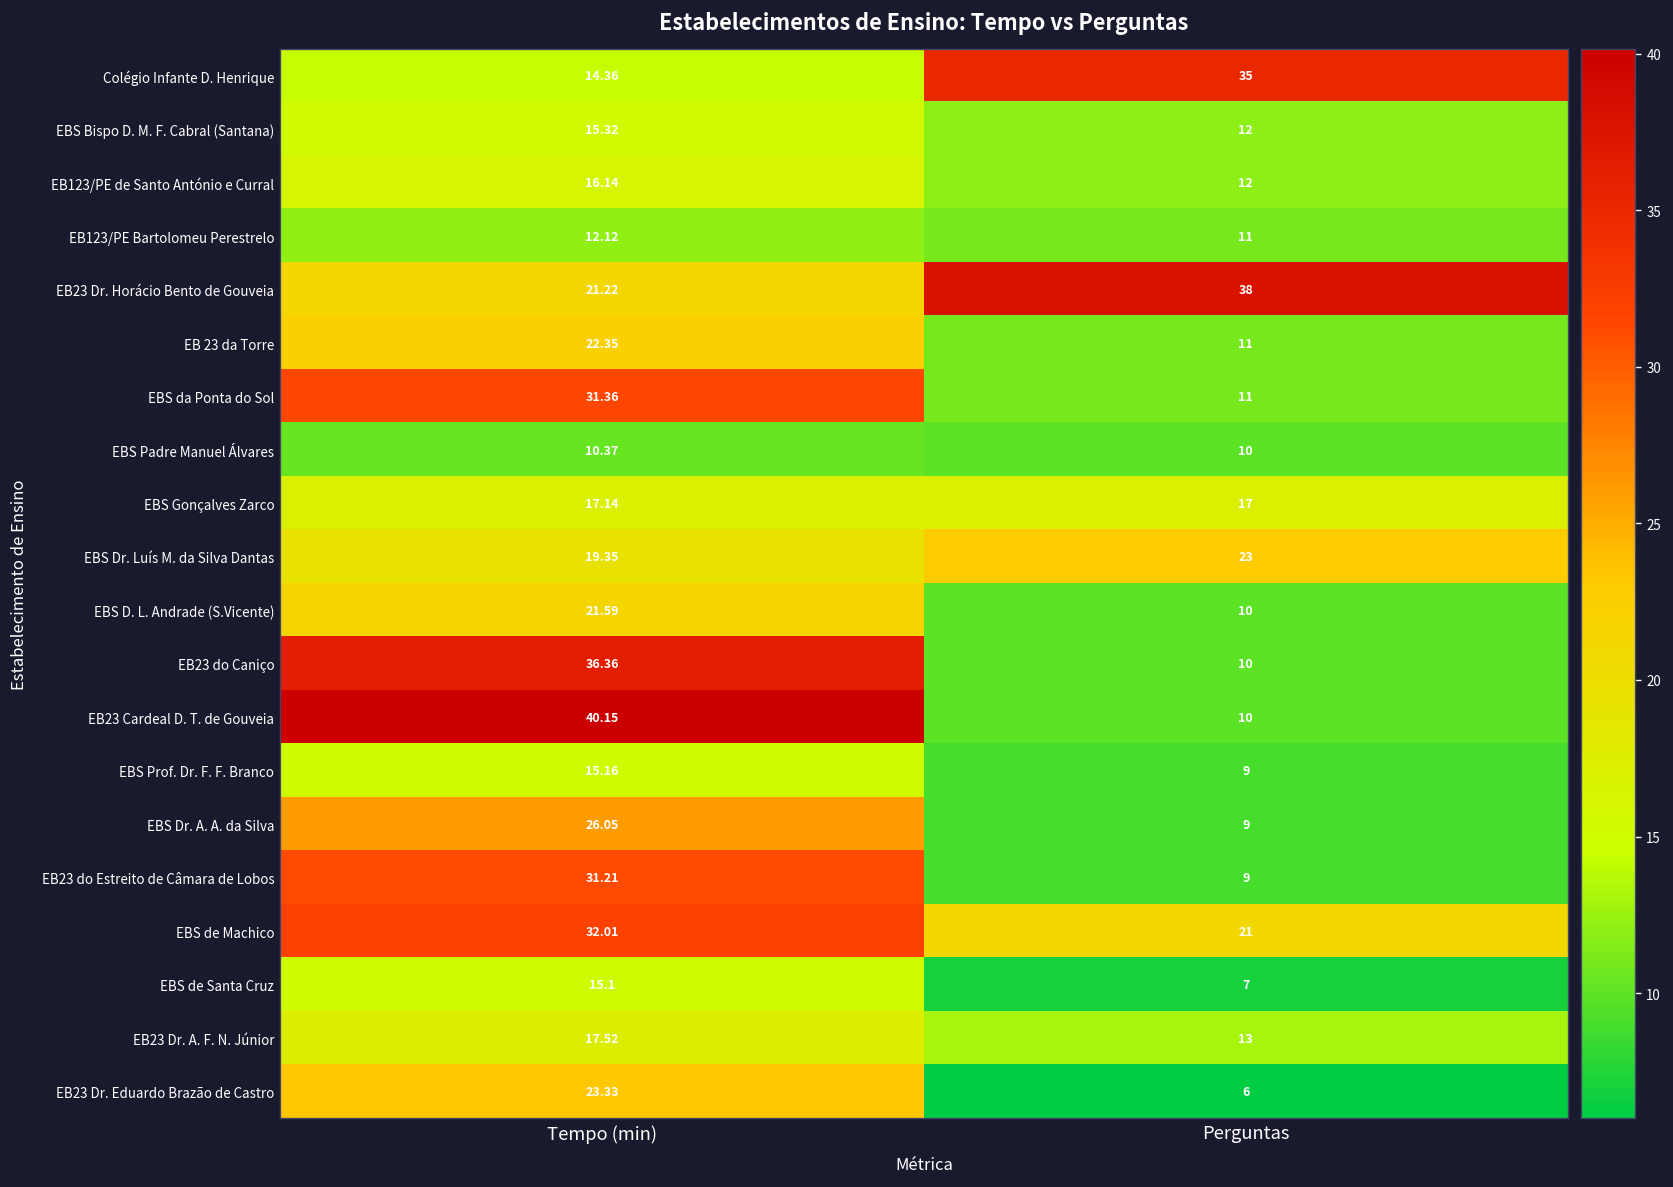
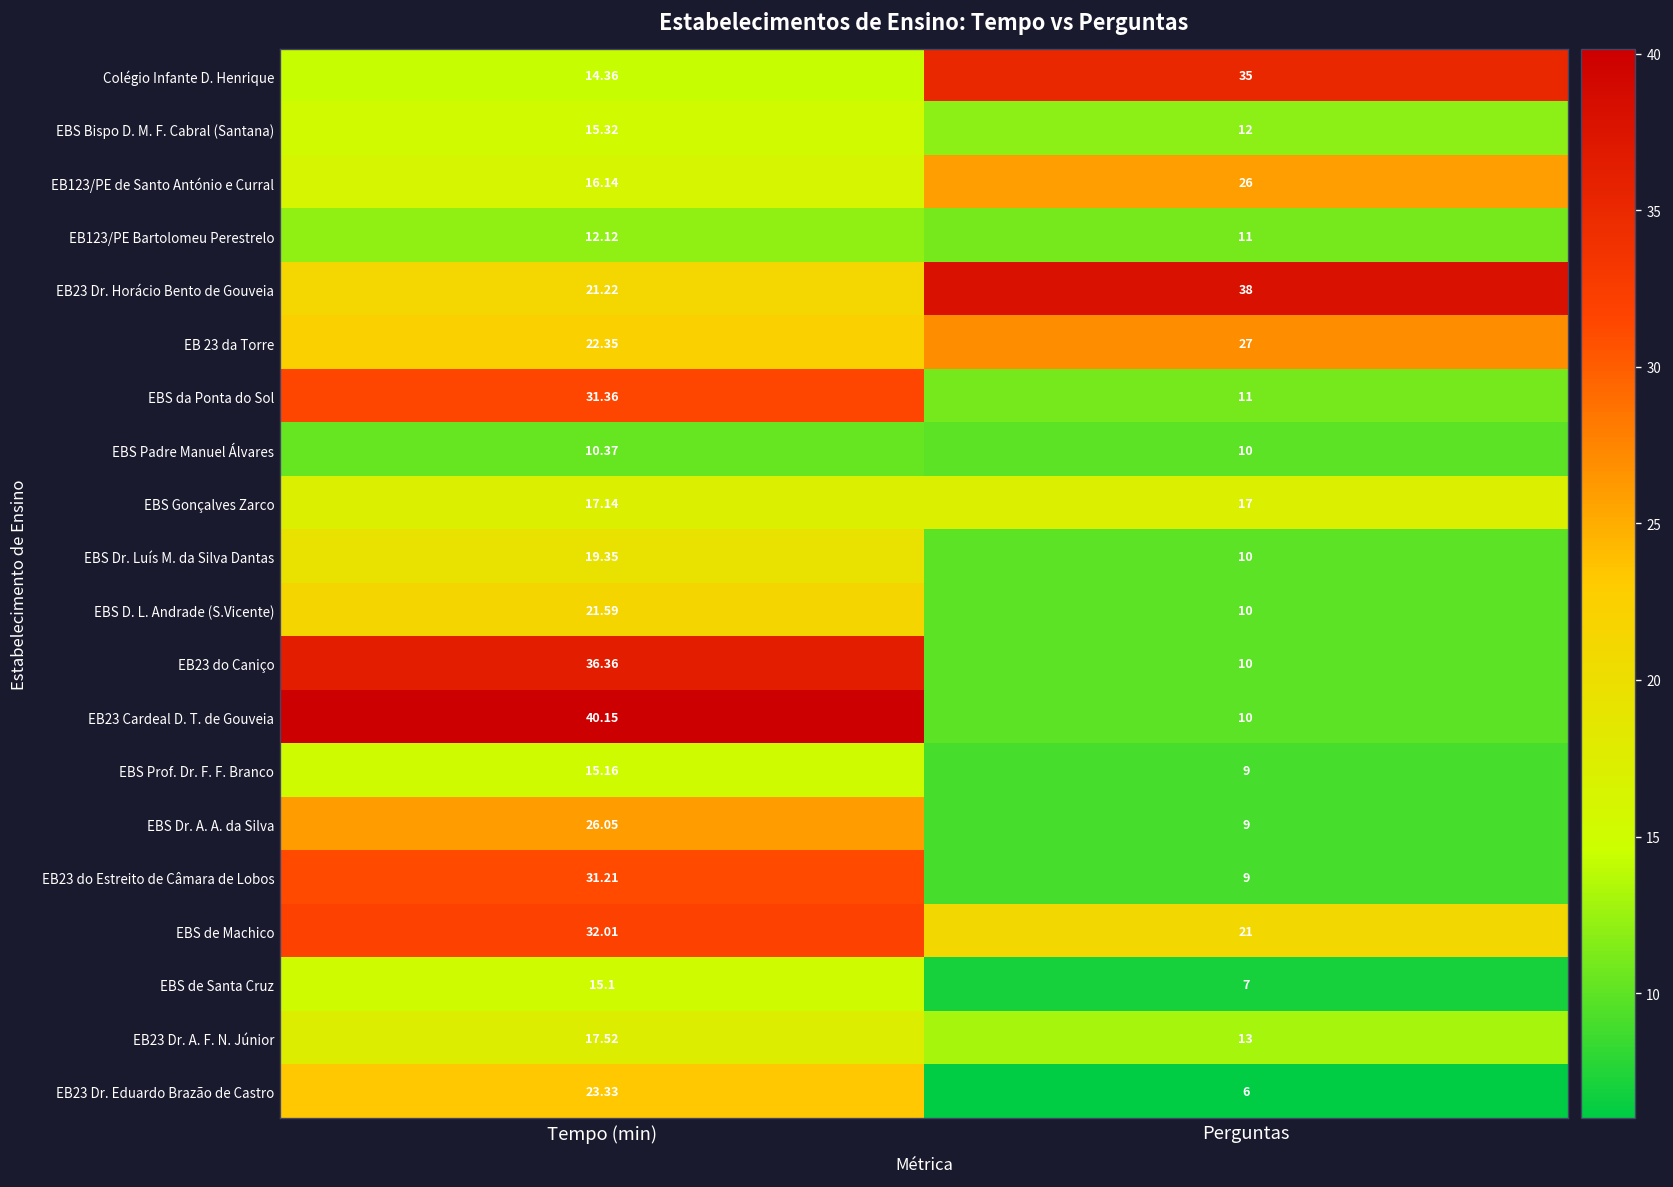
  {
    "Colégio Infante D. Henrique": {
      "Tempo (min)": 14.36,
      "Perguntas": 35
    },
    "EBS Bispo D. M. F. Cabral (Santana)": {
      "Tempo (min)": 15.32,
      "Perguntas": 12
    },
    "EB123/PE de Santo António e Curral": {
      "Tempo (min)": 16.14,
-     "Perguntas": 12
+     "Perguntas": 26
    },
    "EB123/PE Bartolomeu Perestrelo": {
      "Tempo (min)": 12.12,
      "Perguntas": 11
    },
    "EB23 Dr. Horácio Bento de Gouveia": {
      "Tempo (min)": 21.22,
      "Perguntas": 38
    },
    "EB 23 da Torre": {
      "Tempo (min)": 22.35,
-     "Perguntas": 11
+     "Perguntas": 27
    },
    "EBS da Ponta do Sol": {
      "Tempo (min)": 31.36,
      "Perguntas": 11
    },
    "EBS Padre Manuel Álvares": {
      "Tempo (min)": 10.37,
      "Perguntas": 10
    },
    "EBS Gonçalves Zarco": {
      "Tempo (min)": 17.14,
      "Perguntas": 17
    },
    "EBS Dr. Luís M. da Silva Dantas": {
      "Tempo (min)": 19.35,
-     "Perguntas": 23
+     "Perguntas": 10
    },
    "EBS D. L. Andrade (S.Vicente)": {
      "Tempo (min)": 21.59,
      "Perguntas": 10
    },
    "EB23 do Caniço": {
      "Tempo (min)": 36.36,
      "Perguntas": 10
    },
    "EB23 Cardeal D. T. de Gouveia": {
      "Tempo (min)": 40.15,
      "Perguntas": 10
    },
    "EBS Prof. Dr. F. F. Branco": {
      "Tempo (min)": 15.16,
      "Perguntas": 9
    },
    "EBS Dr. A. A. da Silva": {
      "Tempo (min)": 26.05,
      "Perguntas": 9
    },
    "EB23 do Estreito de Câmara de Lobos": {
      "Tempo (min)": 31.21,
      "Perguntas": 9
    },
    "EBS de Machico": {
      "Tempo (min)": 32.01,
      "Perguntas": 21
    },
    "EBS de Santa Cruz": {
      "Tempo (min)": 15.1,
      "Perguntas": 7
    },
    "EB23 Dr. A. F. N. Júnior": {
      "Tempo (min)": 17.52,
      "Perguntas": 13
    },
    "EB23 Dr. Eduardo Brazão de Castro": {
      "Tempo (min)": 23.33,
      "Perguntas": 6
    }
  }
